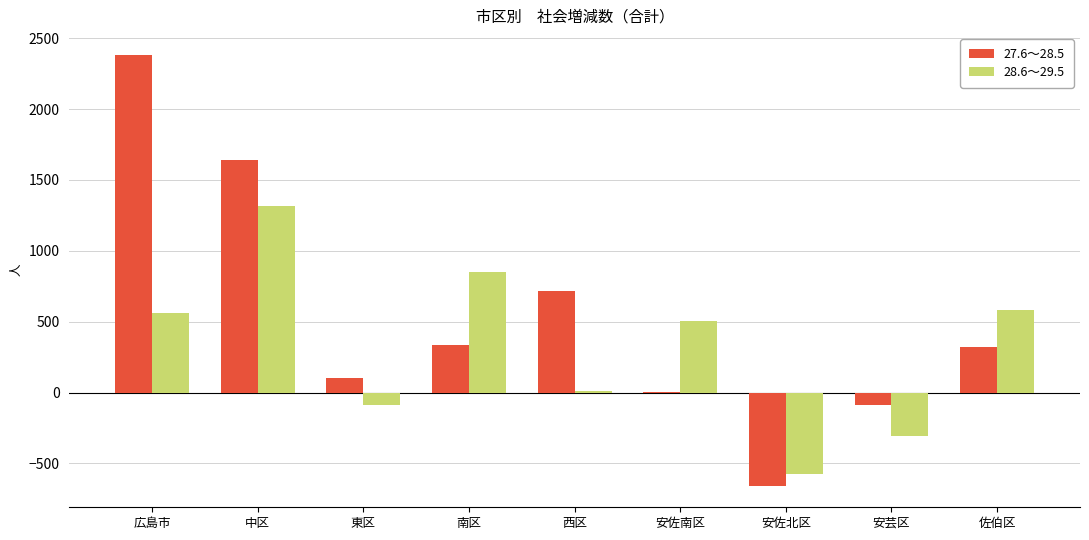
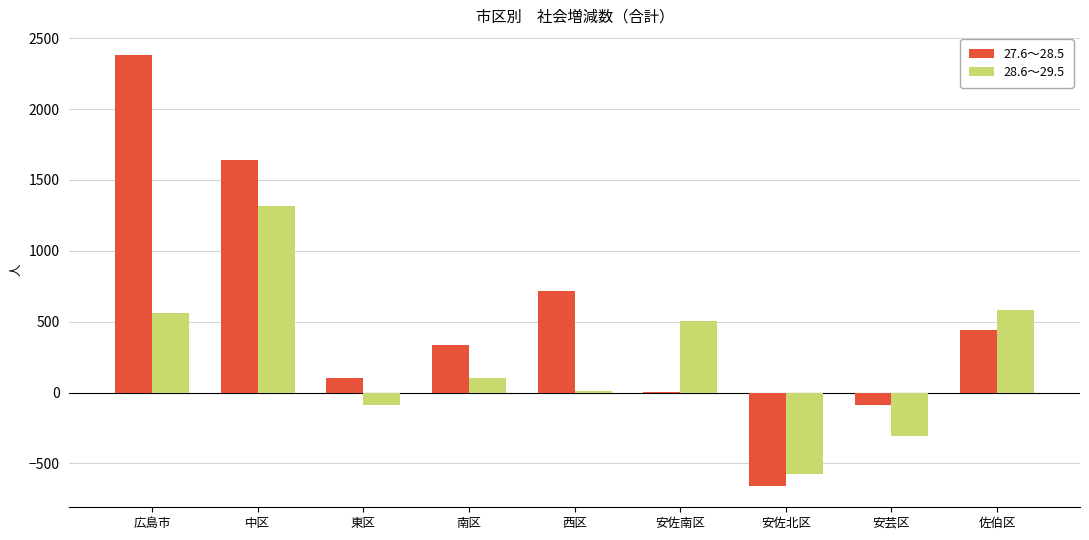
  {
    "27.6～28.5": {
      "広島市": 2380,
      "中区": 1640,
      "東区": 100,
      "南区": 340,
      "西区": 720,
      "安佐北区": -660,
      "安芸区": -90,
-     "佐伯区": 320
+     "佐伯区": 440
    },
    "28.6～29.5": {
      "広島市": 560,
      "中区": 1320,
      "東区": -90,
-     "南区": 850,
+     "南区": 110,
      "安佐南区": 500,
      "安佐北区": -580,
      "安芸区": -310,
      "佐伯区": 580
    }
  }
